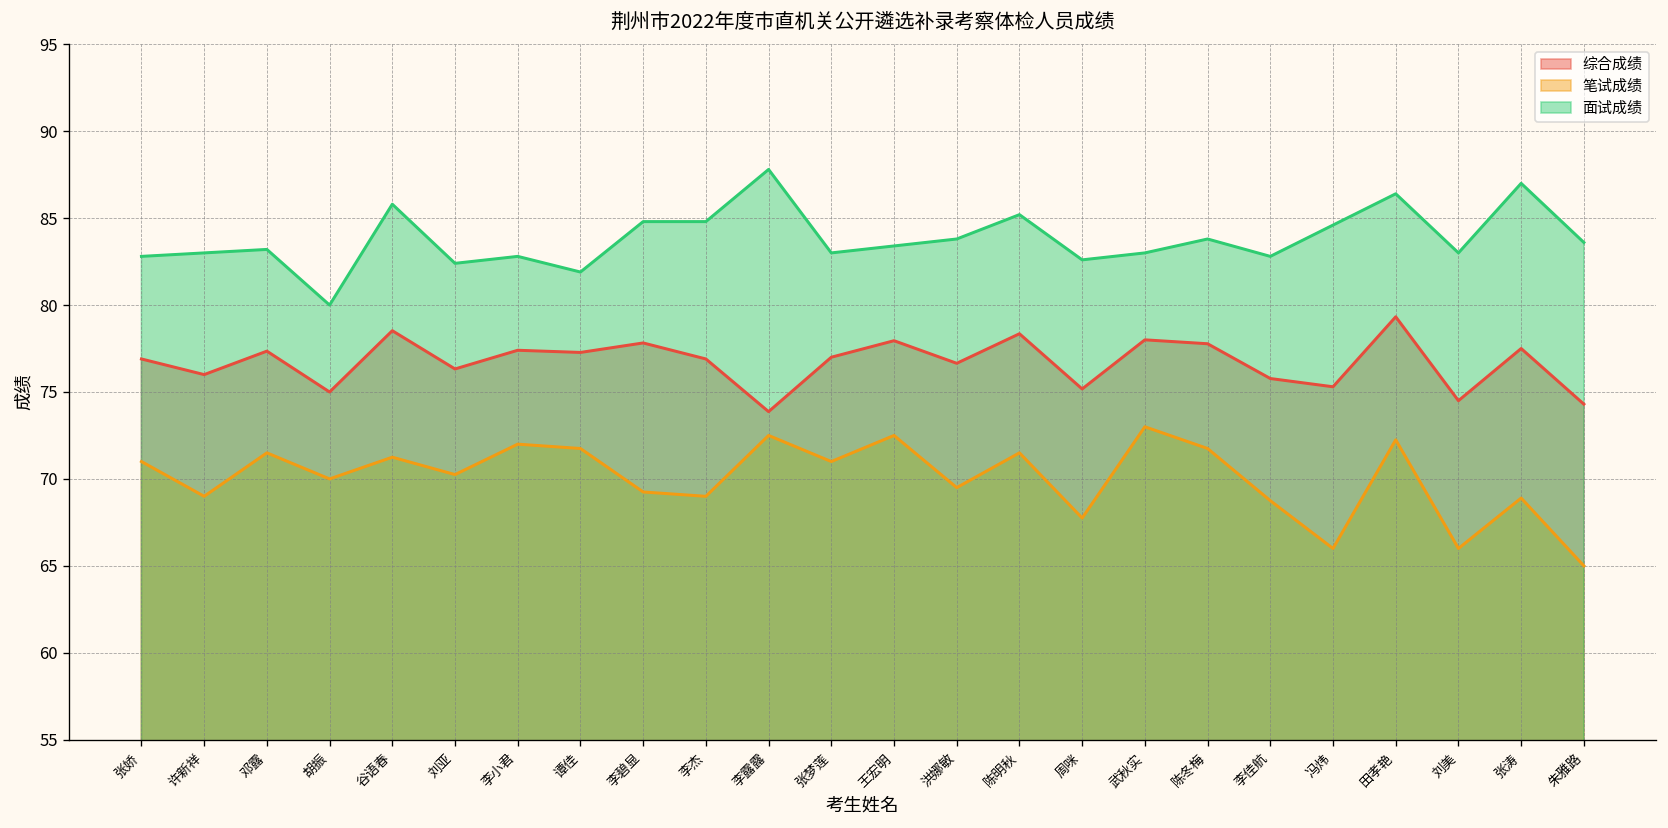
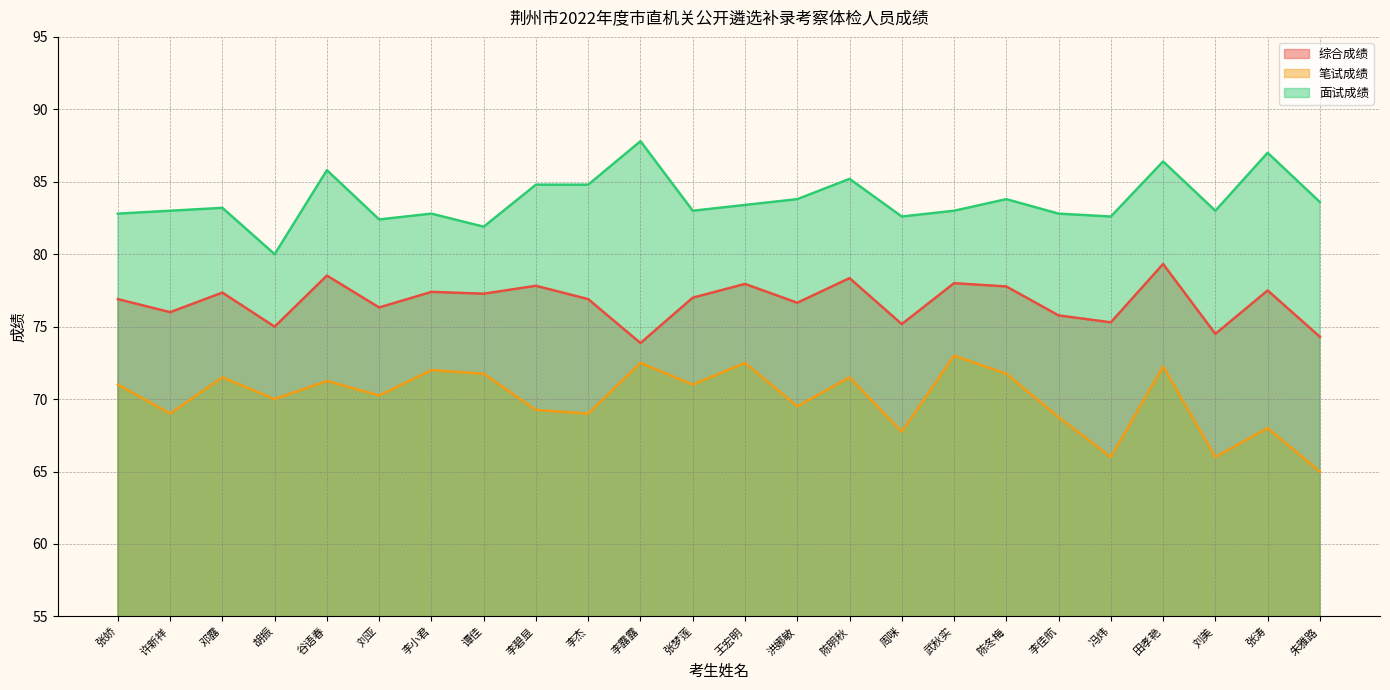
  {
    "综合成绩": {
      "张娇": 76.9,
      "许新祥": 76.0,
      "邓露": 77.4,
      "胡振": 75.0,
      "谷语春": 78.5,
      "刘亚": 76.3,
      "李小君": 77.4,
      "谭佳": 77.3,
      "李碧显": 77.8,
      "李杰": 76.9,
      "李露露": 73.9,
      "张梦莲": 77.0,
      "王宏明": 78.0,
      "洪娜敏": 76.7,
      "陈明秋": 78.4,
      "周咪": 75.2,
      "武秋实": 78.0,
      "陈冬梅": 77.8,
      "李佳航": 75.8,
      "冯炜": 75.3,
      "田孝艳": 79.3,
      "刘美": 74.5,
      "张涛": 77.5,
      "朱雅路": 74.3
    },
    "笔试成绩": {
      "张娇": 71.0,
      "许新祥": 69.0,
      "邓露": 71.5,
      "胡振": 70.0,
      "谷语春": 71.3,
      "刘亚": 70.3,
      "李小君": 72.0,
      "谭佳": 71.8,
      "李碧显": 69.3,
      "李杰": 69.0,
      "李露露": 72.5,
      "张梦莲": 71.0,
      "王宏明": 72.5,
      "洪娜敏": 69.5,
      "陈明秋": 71.5,
      "周咪": 67.8,
      "武秋实": 73.0,
      "陈冬梅": 71.8,
      "李佳航": 68.8,
      "冯炜": 66.0,
      "田孝艳": 72.3,
      "刘美": 66.0,
-     "张涛": 68.9,
+     "张涛": 68.0,
      "朱雅路": 65.0
    },
    "面试成绩": {
      "张娇": 82.8,
      "许新祥": 83.0,
      "邓露": 83.2,
      "胡振": 80.0,
      "谷语春": 85.8,
      "刘亚": 82.4,
      "李小君": 82.8,
      "谭佳": 81.9,
      "李碧显": 84.8,
      "李杰": 84.8,
      "李露露": 87.8,
      "张梦莲": 83.0,
      "王宏明": 83.4,
      "洪娜敏": 83.8,
      "陈明秋": 85.2,
      "周咪": 82.6,
      "武秋实": 83.0,
      "陈冬梅": 83.8,
      "李佳航": 82.8,
-     "冯炜": 84.6,
+     "冯炜": 82.6,
      "田孝艳": 86.4,
      "刘美": 83.0,
      "张涛": 87.0,
      "朱雅路": 83.6
    }
  }
